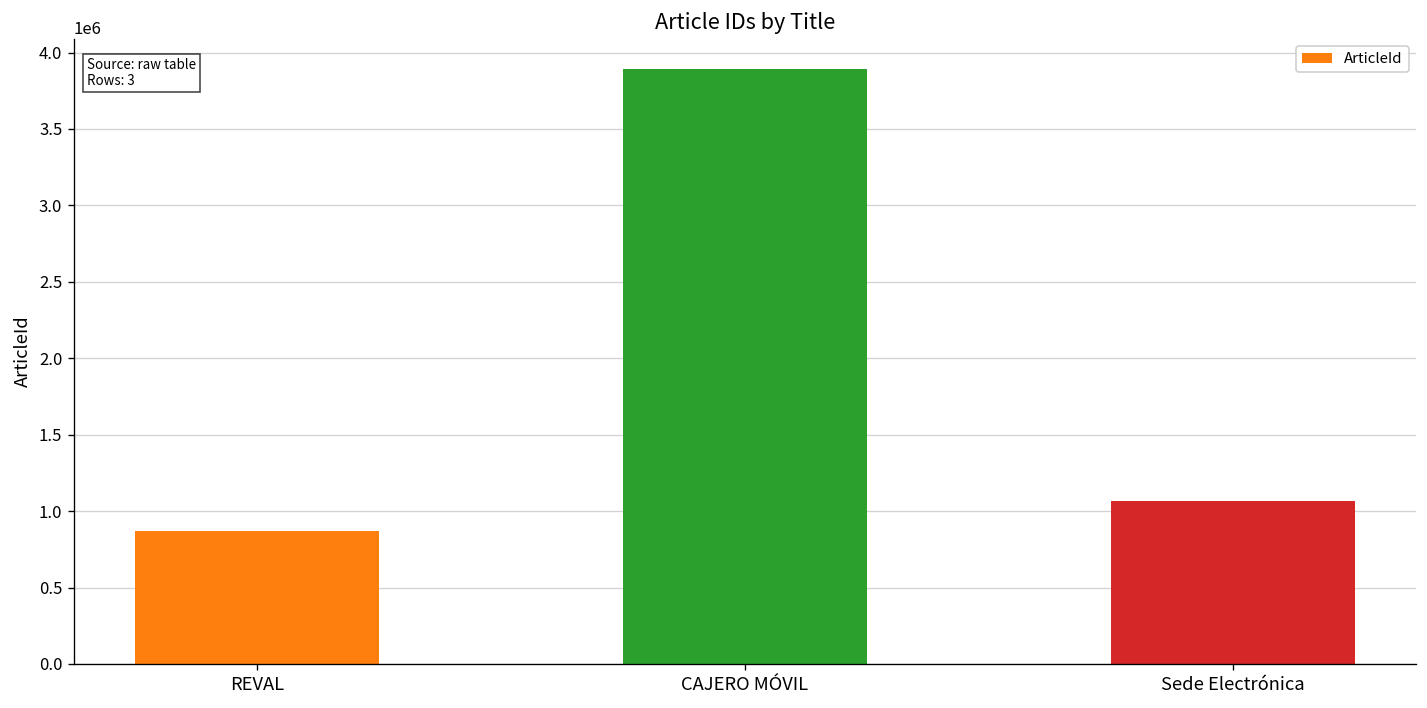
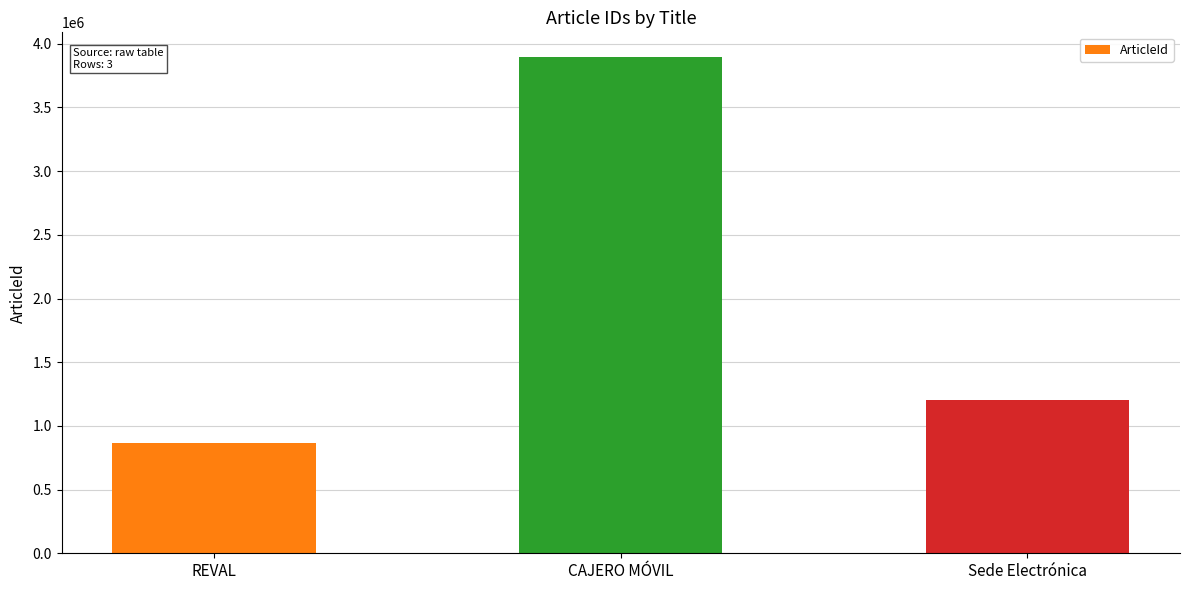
  {
    "REVAL": 870000,
    "CAJERO MÓVIL": 3900000,
-   "Sede Electrónica": 1070000
+   "Sede Electrónica": 1200000
  }
